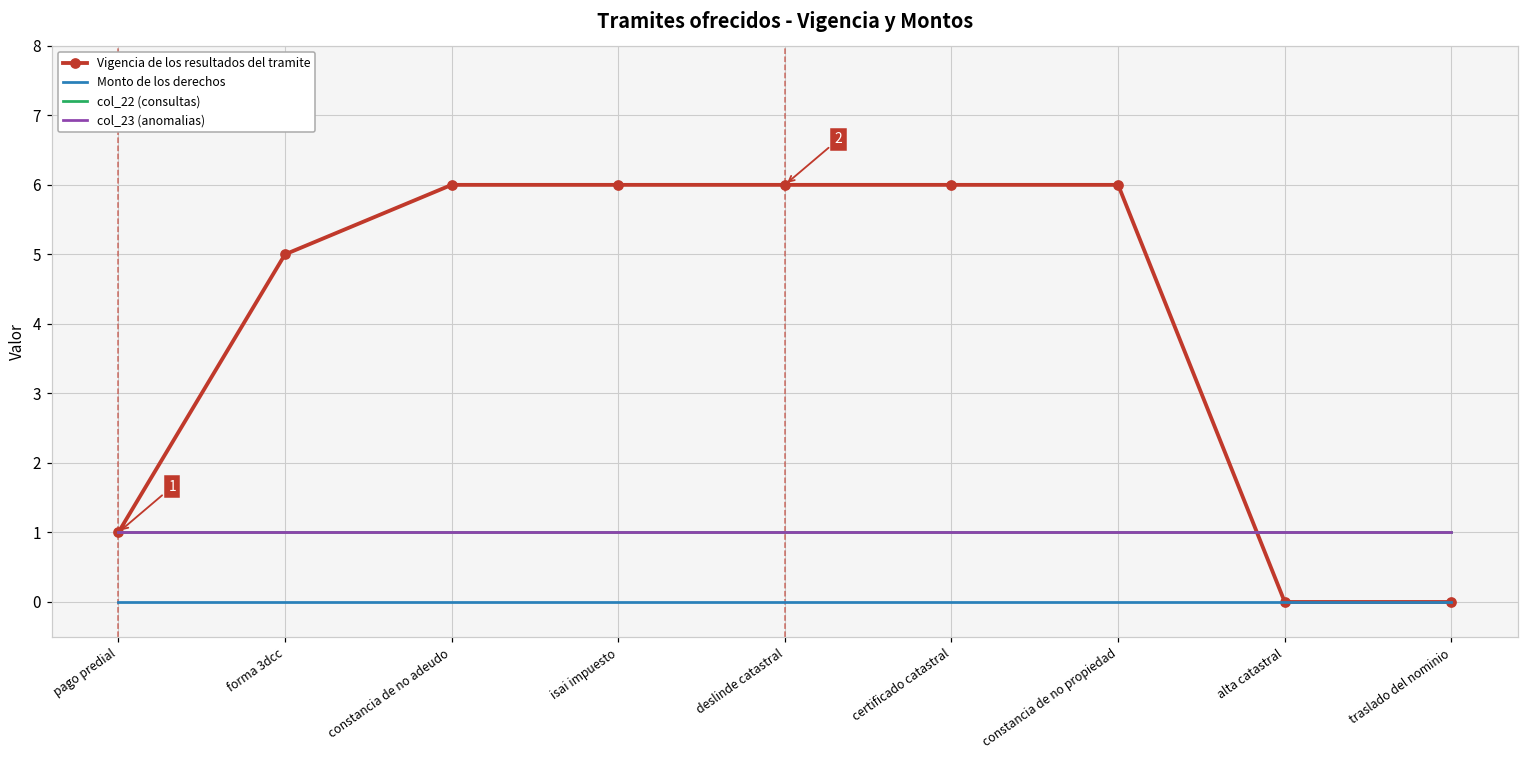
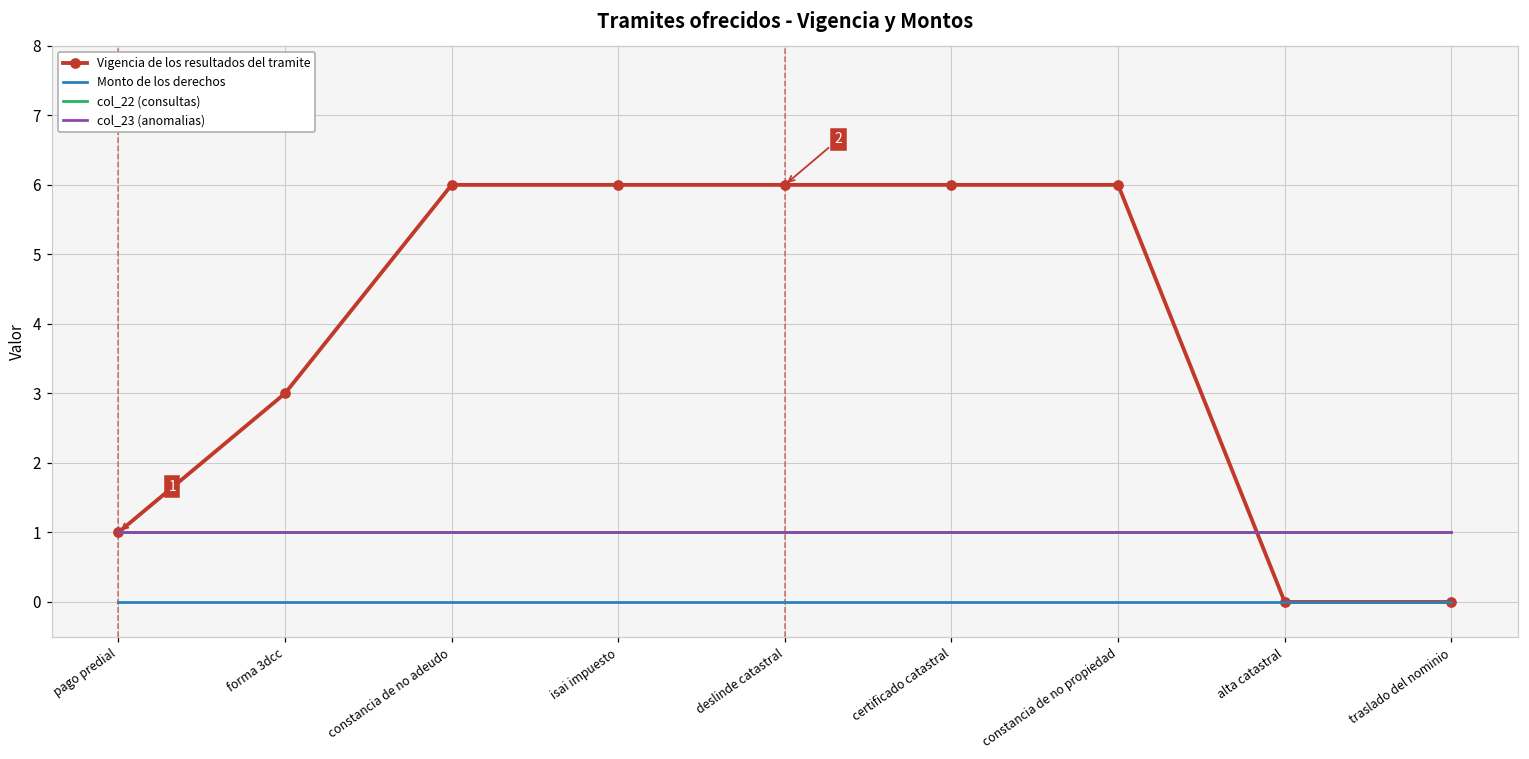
  {
    "Vigencia de los resultados del tramite": {
-     "forma 3dcc": 5,
+     "forma 3dcc": 3,
      "constancia de no adeudo": 6,
      "isai impuesto": 6,
      "deslinde catastral": 6,
      "certificado catastral": 6,
      "constancia de no propiedad": 6
    },
    "Monto de los derechos": {
      "pago predial": 0,
      "forma 3dcc": 0,
      "constancia de no adeudo": 0,
      "isai impuesto": 0,
      "deslinde catastral": 0,
      "certificado catastral": 0,
      "constancia de no propiedad": 0
    },
    "col_23 (anomalias)": {
      "forma 3dcc": 1,
      "constancia de no adeudo": 1,
      "isai impuesto": 1,
      "deslinde catastral": 1,
      "certificado catastral": 1,
      "constancia de no propiedad": 1,
      "alta catastral": 1,
      "traslado del nominio": 1
    }
  }
